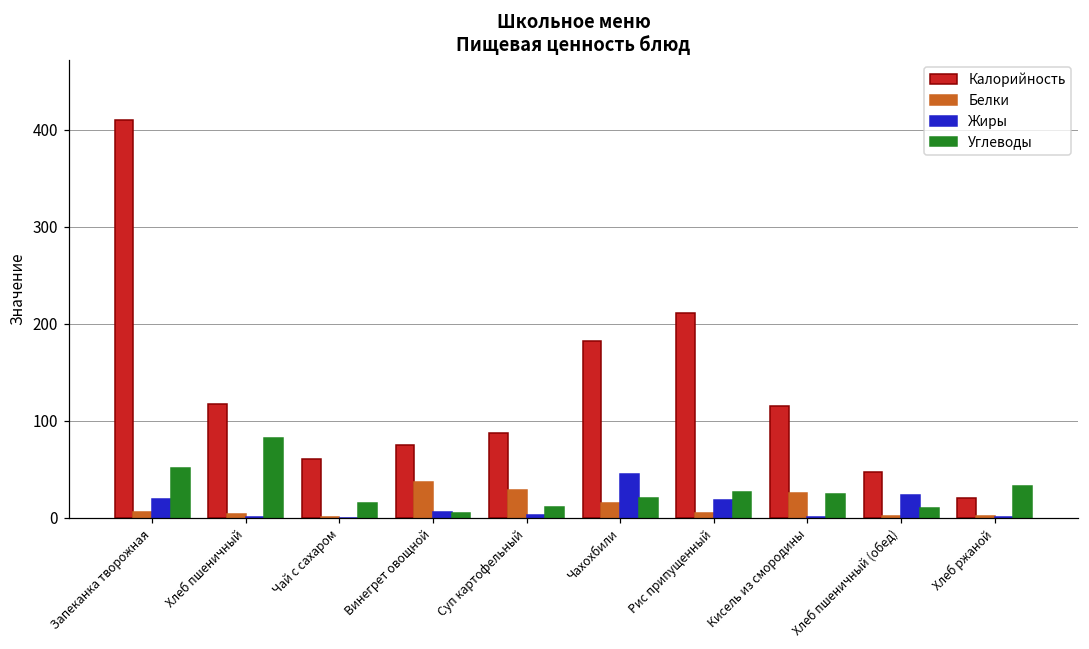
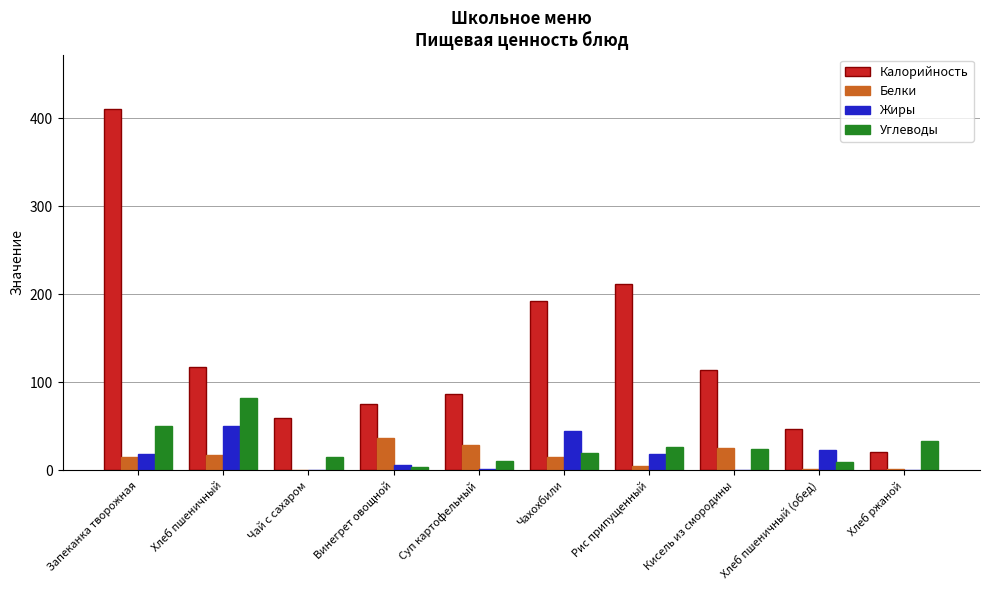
  {
    "Калорийность": {
      "Запеканка творожная": 410,
      "Хлеб пшеничный": 120,
      "Чай с сахаром": 60,
      "Винегрет овощной": 80,
      "Суп картофельный": 90,
-     "Чахохбили": 180,
+     "Чахохбили": 190,
      "Рис припущенный": 210,
      "Кисель из смородины": 110,
      "Хлеб пшеничный (обед)": 50,
      "Хлеб ржаной": 20
    },
    "Белки": {
-     "Запеканка творожная": 10,
-     "Хлеб пшеничный": 0,
+     "Запеканка творожная": 20,
+     "Хлеб пшеничный": 20,
      "Винегрет овощной": 40,
      "Суп картофельный": 30,
      "Чахохбили": 10,
      "Рис припущенный": 0,
      "Кисель из смородины": 30
    },
    "Жиры": {
      "Запеканка творожная": 20,
-     "Хлеб пшеничный": 0,
+     "Хлеб пшеничный": 50,
      "Винегрет овощной": 10,
      "Чахохбили": 40,
      "Рис припущенный": 20,
      "Хлеб пшеничный (обед)": 20
    },
    "Углеводы": {
      "Запеканка творожная": 50,
      "Хлеб пшеничный": 80,
      "Чай с сахаром": 20,
      "Винегрет овощной": 0,
      "Суп картофельный": 10,
      "Чахохбили": 20,
      "Рис припущенный": 30,
      "Кисель из смородины": 20,
      "Хлеб пшеничный (обед)": 10,
      "Хлеб ржаной": 30
    }
  }
